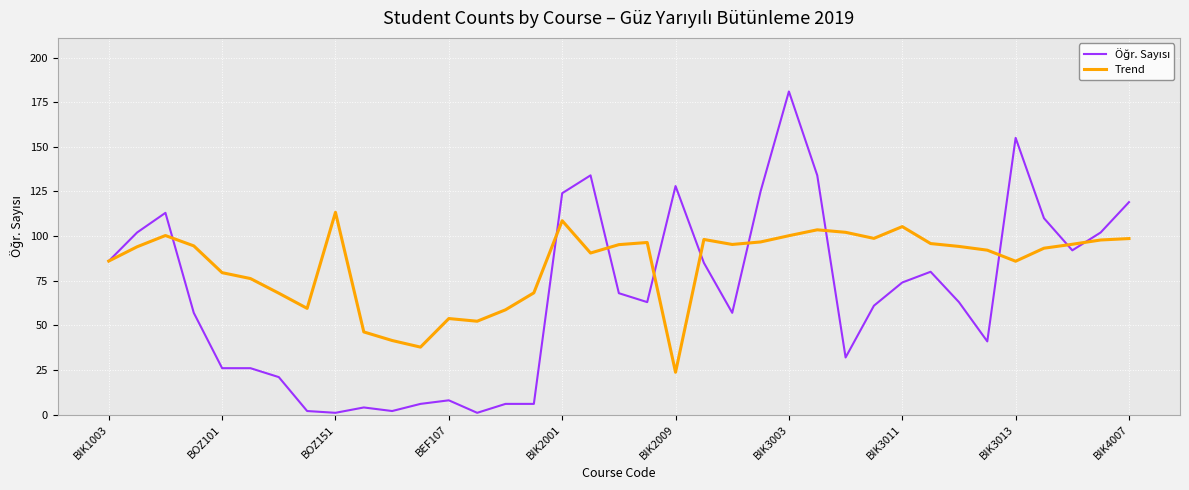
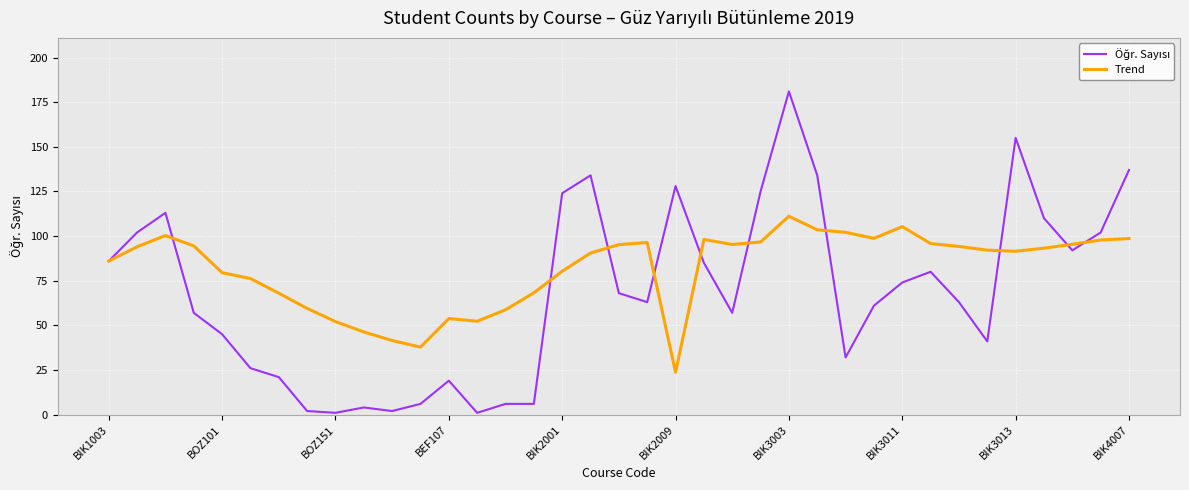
  {
    "Öğr. Sayısı": {
-     "BOZ101": 26,
+     "BOZ101": 45,
      "BOZ151": 1,
-     "BEF107": 8,
+     "BEF107": 19,
      "BIK2001": 124,
      "BIK2009": 128,
      "BIK3003": 181,
      "BIK3011": 74,
      "BIK3013": 155,
-     "BIK4007": 119
+     "BIK4007": 137
    },
    "Trend": {
      "BOZ101": 80,
-     "BOZ151": 113,
+     "BOZ151": 52,
      "BEF107": 54,
-     "BIK2001": 109,
+     "BIK2001": 80,
      "BIK2009": 24,
-     "BIK3003": 100,
+     "BIK3003": 111,
      "BIK3011": 105,
-     "BIK3013": 86,
+     "BIK3013": 92,
      "BIK4007": 99
    }
  }
